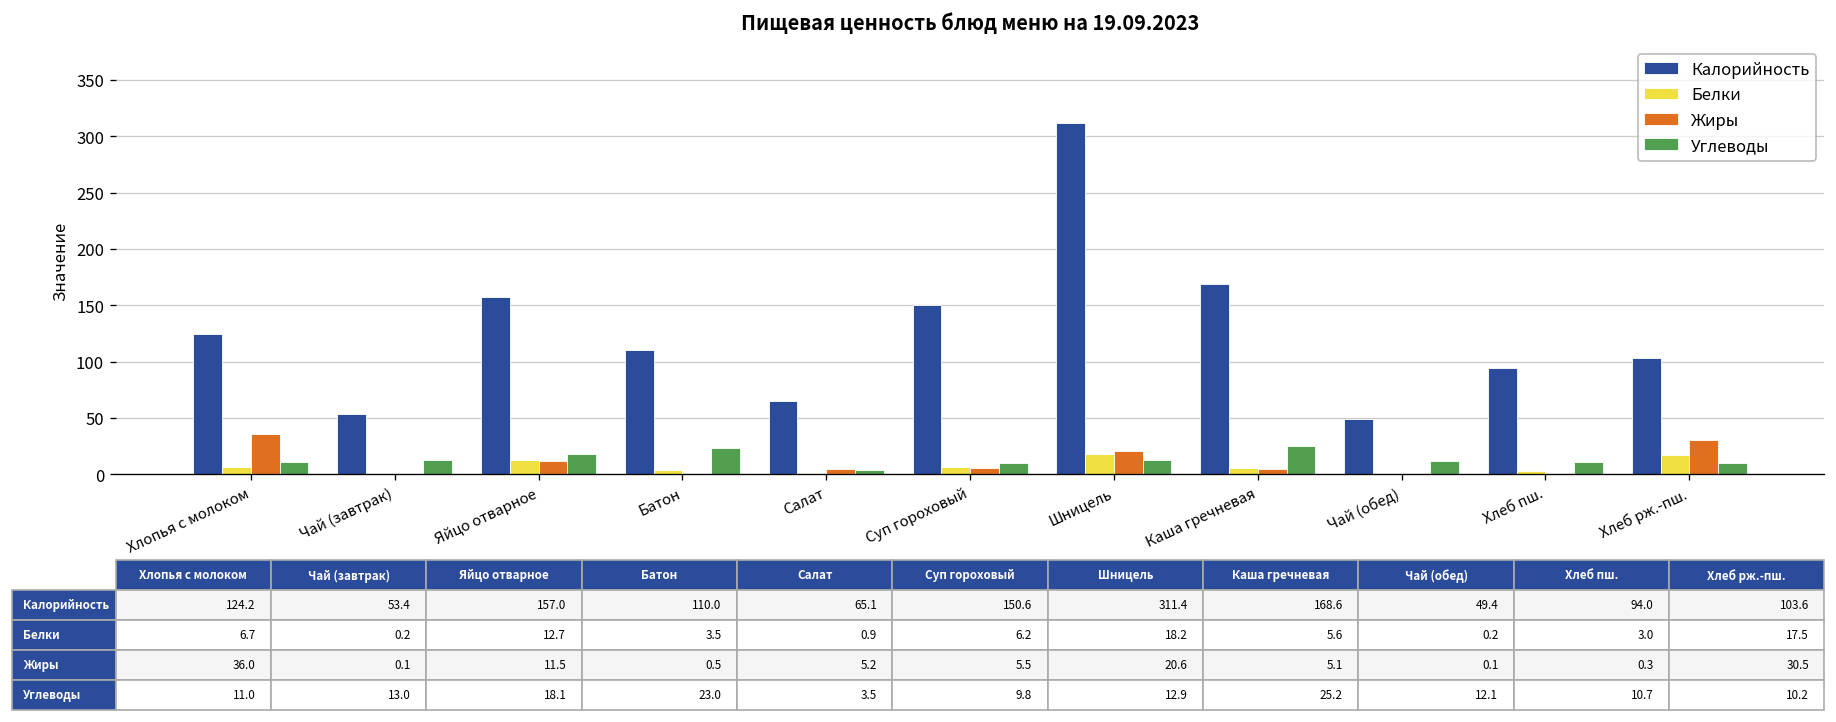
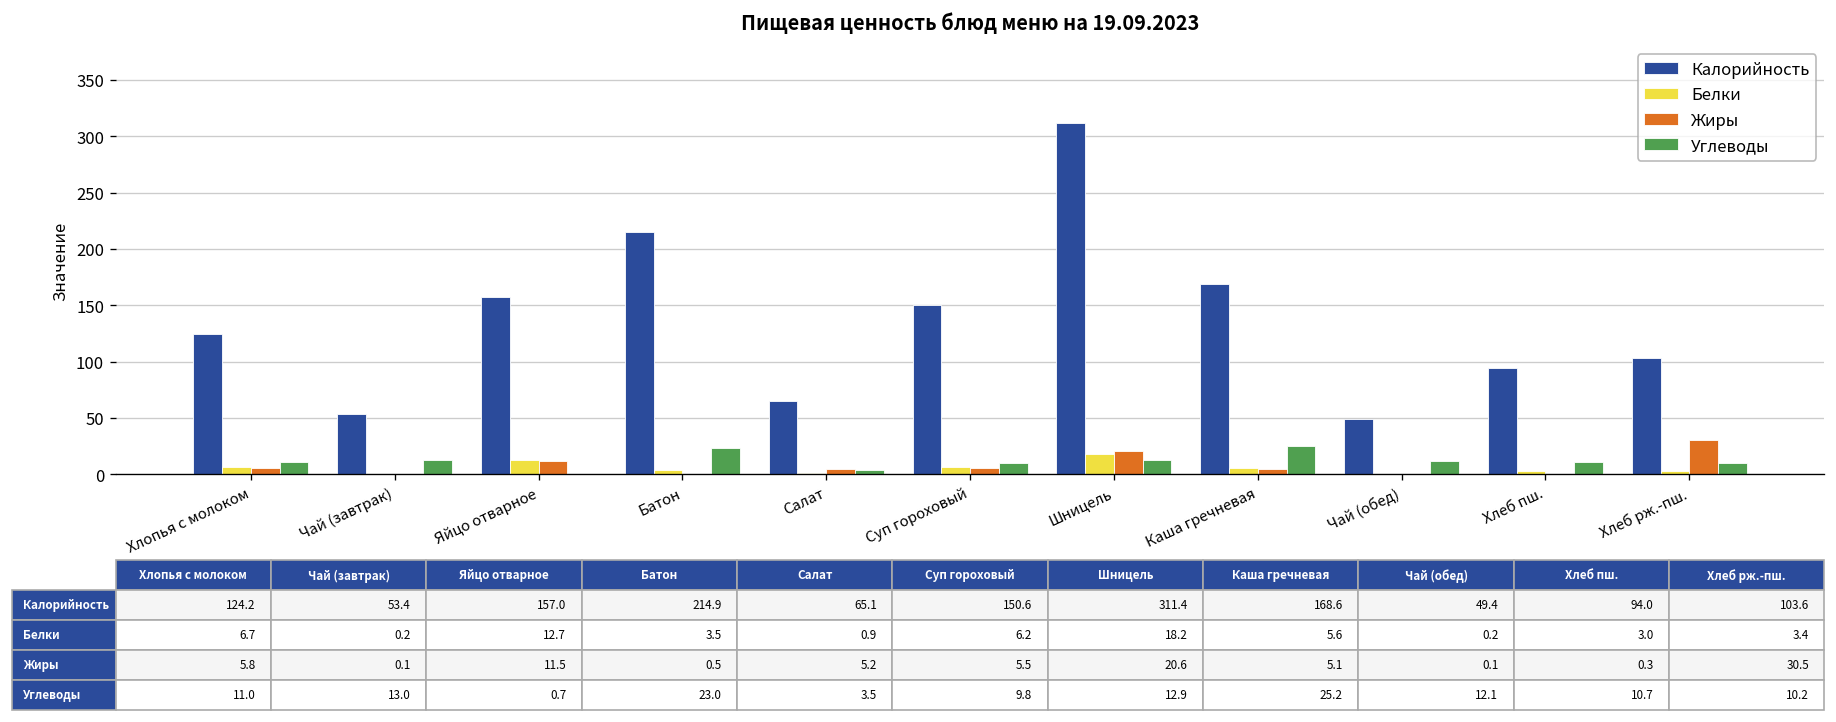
  {
    "Калорийность": {
-     "Батон": 110.0
+     "Батон": 214.9
    },
    "Белки": {
-     "Хлеб рж.-пш.": 17.5
+     "Хлеб рж.-пш.": 3.4
    },
    "Жиры": {
-     "Хлопья с молоком": 36.0
+     "Хлопья с молоком": 5.8
    },
    "Углеводы": {
-     "Яйцо отварное": 18.1
+     "Яйцо отварное": 0.7
    }
  }
